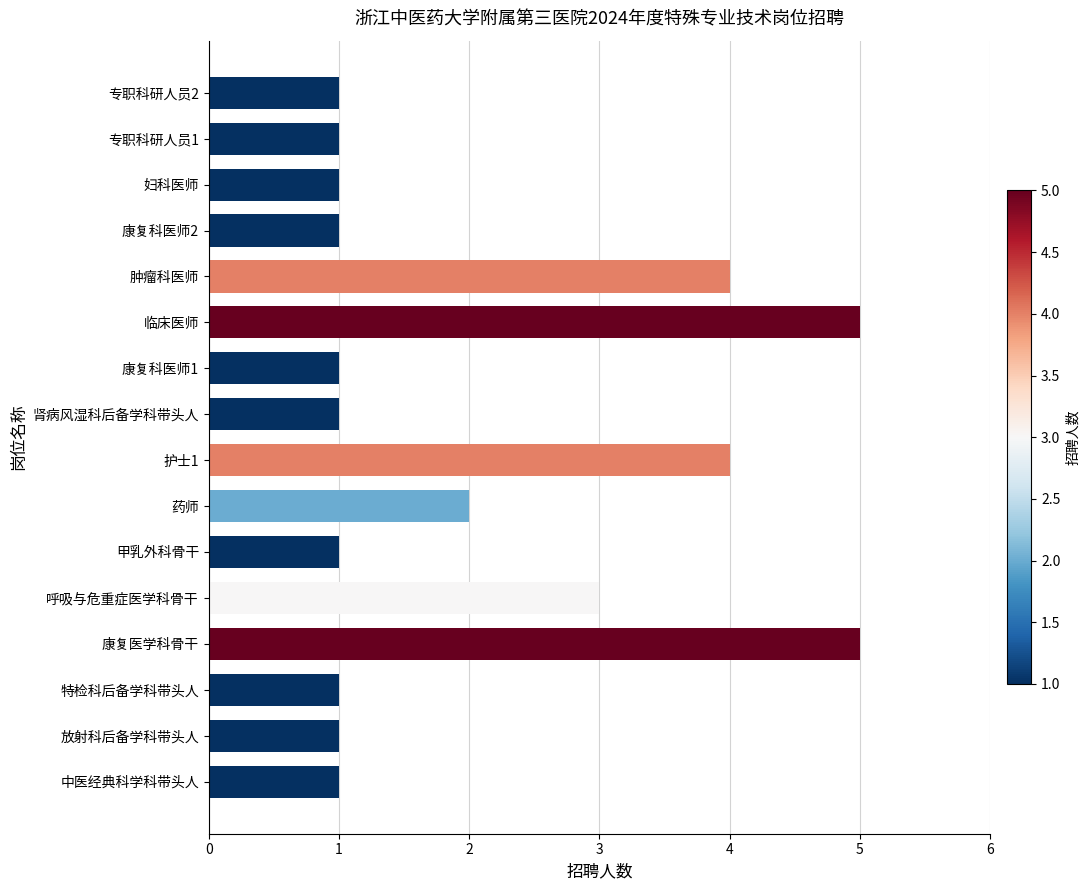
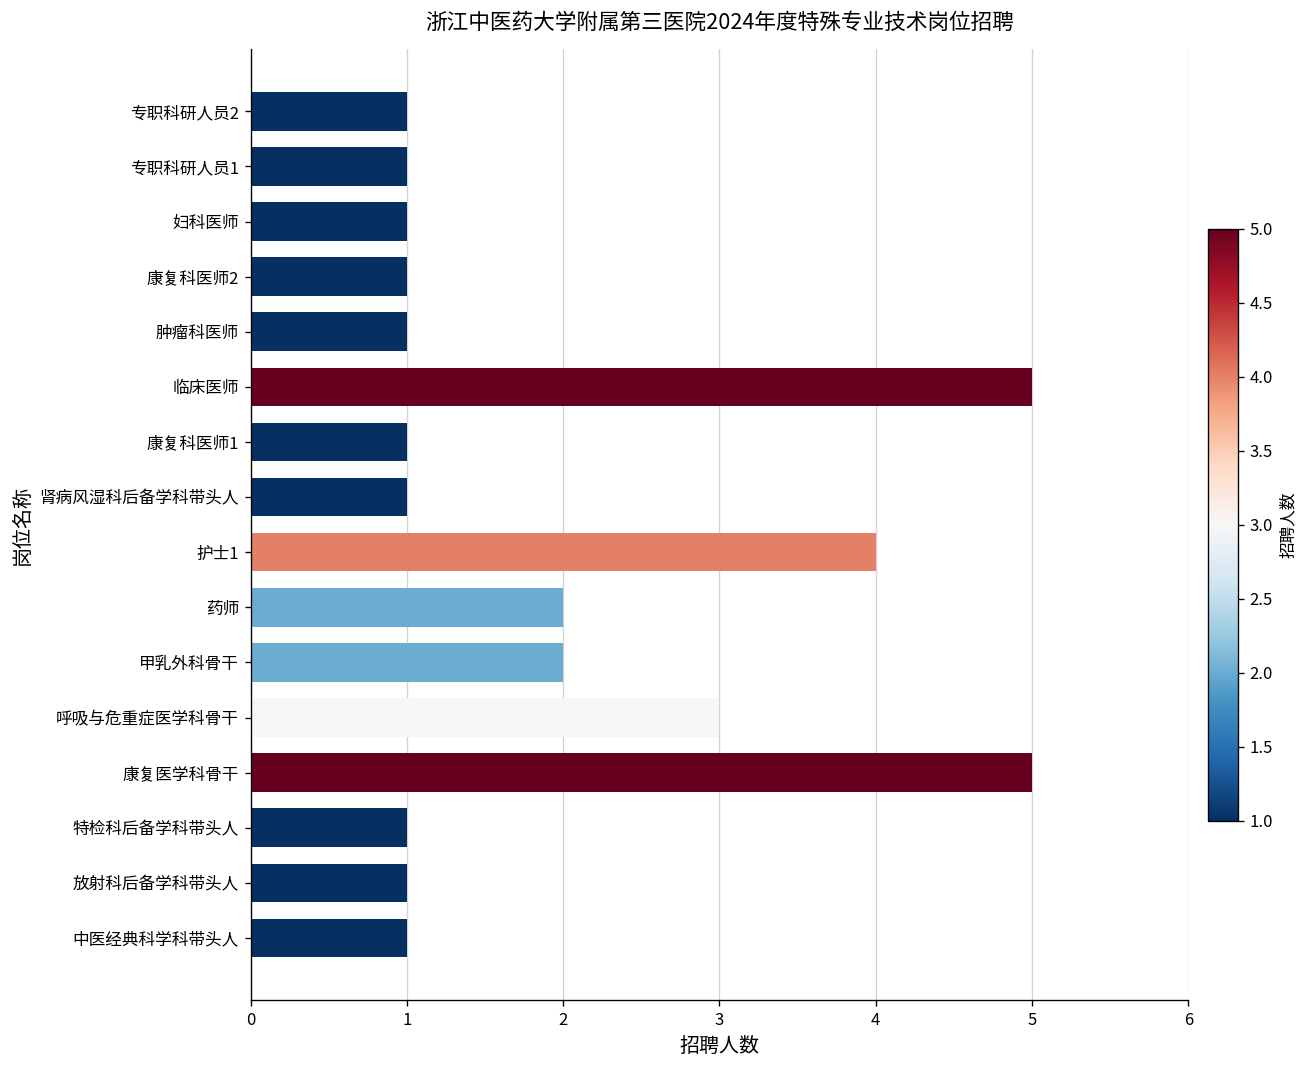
  {
    "专职科研人员2": 1,
    "专职科研人员1": 1,
    "妇科医师": 1,
    "康复科医师2": 1,
-   "肿瘤科医师": 4,
+   "肿瘤科医师": 1,
    "临床医师": 5,
    "康复科医师1": 1,
    "肾病风湿科后备学科带头人": 1,
    "护士1": 4,
    "药师": 2,
-   "甲乳外科骨干": 1,
+   "甲乳外科骨干": 2,
    "呼吸与危重症医学科骨干": 3,
    "康复医学科骨干": 5,
    "特检科后备学科带头人": 1,
    "放射科后备学科带头人": 1,
    "中医经典科学科带头人": 1
  }
